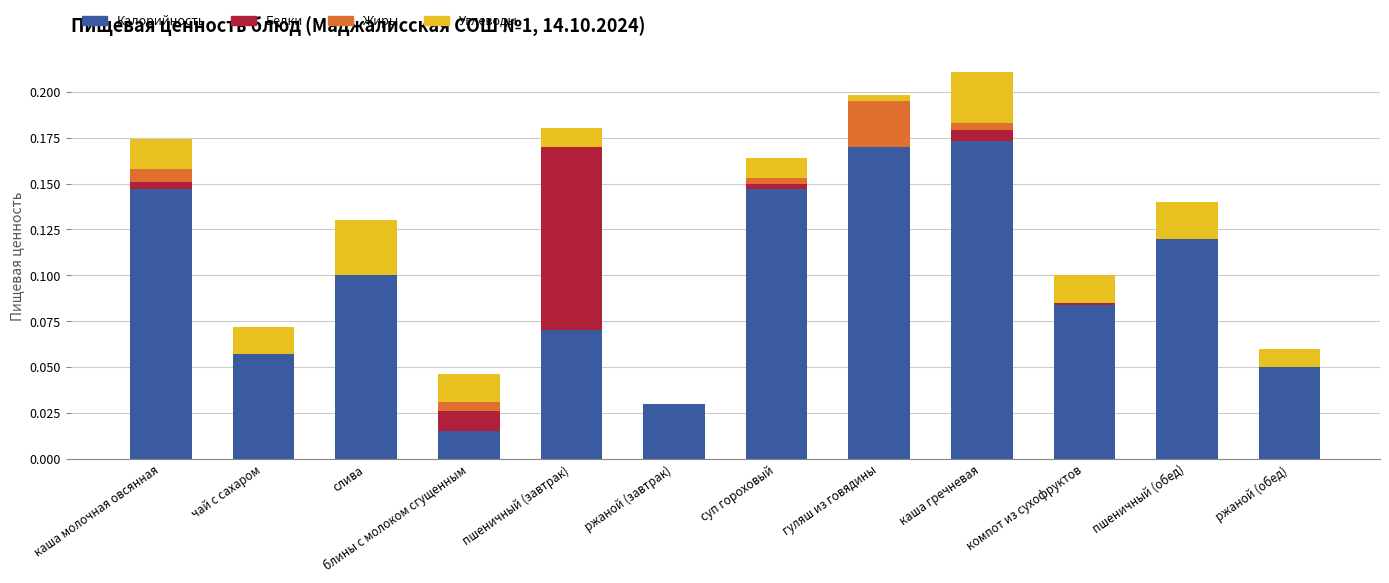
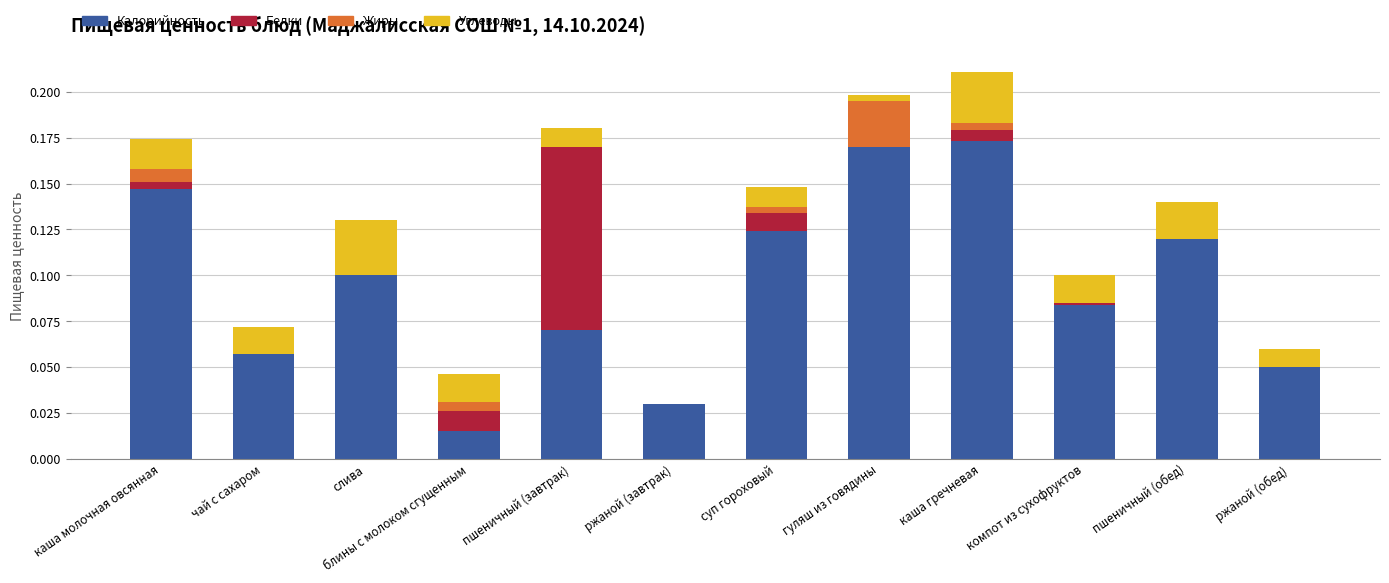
  {
    "Калорийность": {
      "каша молочная овсянная": 0.147,
      "чай с сахаром": 0.057,
      "слива": 0.100,
      "блины с молоком сгущенным": 0.015,
      "пшеничный (завтрак)": 0.070,
      "ржаной (завтрак)": 0.030,
-     "суп гороховый": 0.147,
+     "суп гороховый": 0.124,
      "гуляш из говядины": 0.170,
      "каша гречневая": 0.173,
      "компот из сухофруктов": 0.084,
      "пшеничный (обед)": 0.120,
      "ржаной (обед)": 0.050
    },
    "Белки": {
      "каша молочная овсянная": 0.004,
      "чай с сахаром": 0.000,
      "слива": 0.000,
      "блины с молоком сгущенным": 0.011,
      "пшеничный (завтрак)": 0.100,
      "ржаной (завтрак)": 0.000,
-     "суп гороховый": 0.003,
+     "суп гороховый": 0.010,
      "гуляш из говядины": 0.000,
      "каша гречневая": 0.006,
      "пшеничный (обед)": 0.000,
      "ржаной (обед)": 0.000
    },
    "Жиры": {
      "каша молочная овсянная": 0.007,
      "чай с сахаром": 0.000,
      "слива": 0.000,
      "блины с молоком сгущенным": 0.005,
      "пшеничный (завтрак)": 0.000,
      "ржаной (завтрак)": 0.000,
      "суп гороховый": 0.003,
      "гуляш из говядины": 0.025,
      "каша гречневая": 0.004,
      "компот из сухофруктов": 0.000,
      "пшеничный (обед)": 0.000,
      "ржаной (обед)": 0.000
    },
    "Углеводы": {
      "каша молочная овсянная": 0.016,
      "чай с сахаром": 0.015,
      "слива": 0.030,
      "блины с молоком сгущенным": 0.015,
      "пшеничный (завтрак)": 0.010,
      "ржаной (завтрак)": 0.000,
      "суп гороховый": 0.011,
      "гуляш из говядины": 0.003,
      "каша гречневая": 0.028,
      "компот из сухофруктов": 0.015,
      "пшеничный (обед)": 0.020,
      "ржаной (обед)": 0.010
    }
  }
